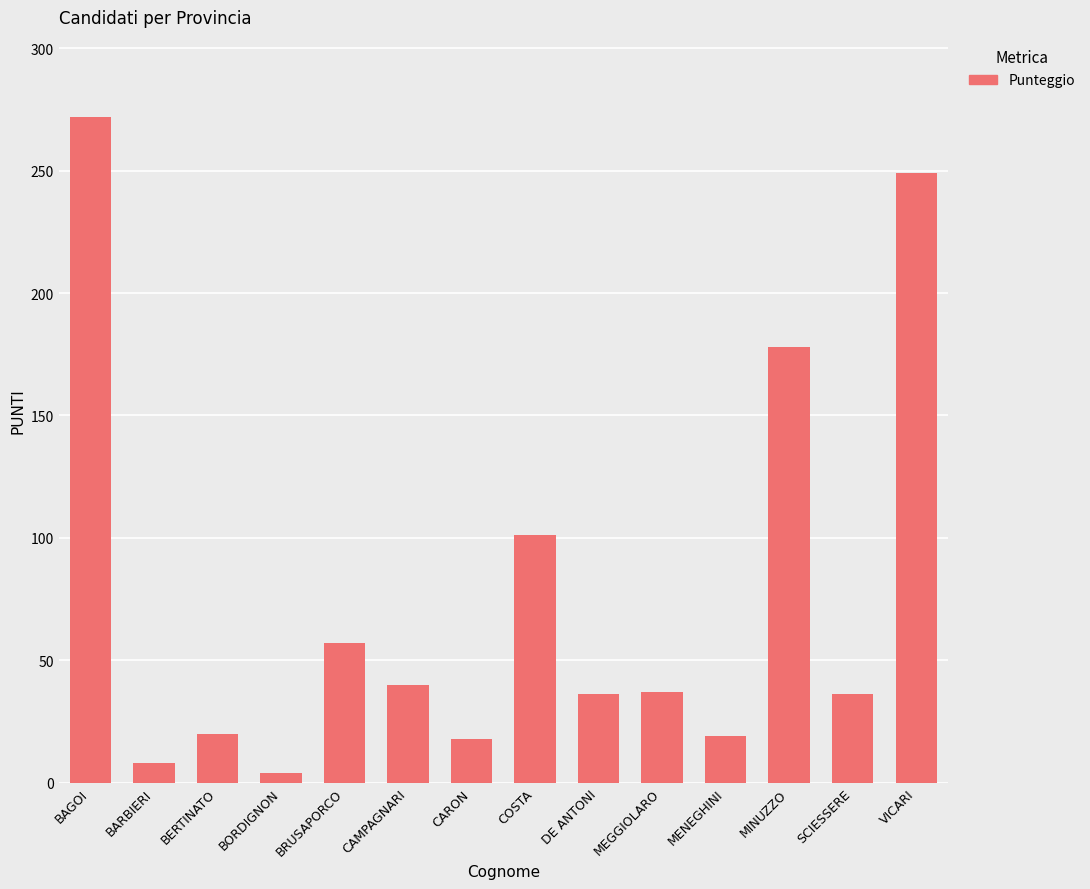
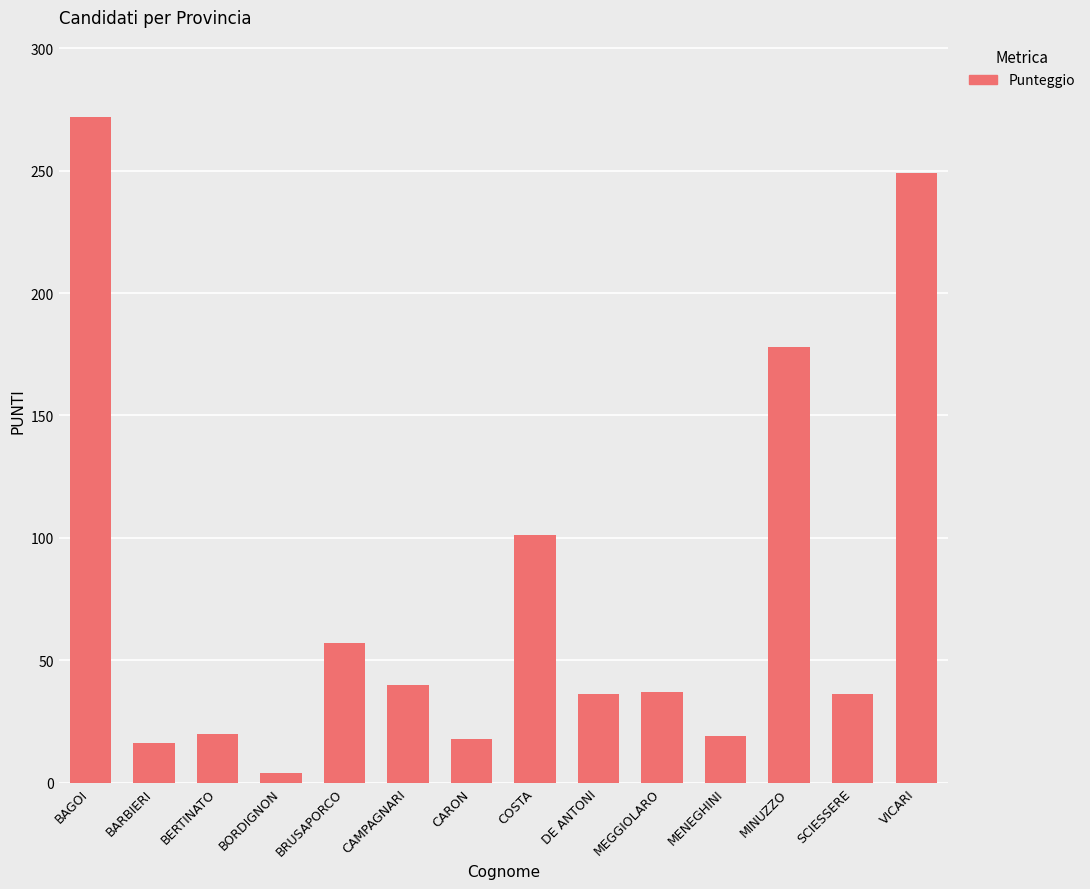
  {
    "BAGOI": 272,
-   "BARBIERI": 8,
+   "BARBIERI": 16,
    "BERTINATO": 20,
    "BORDIGNON": 4,
    "BRUSAPORCO": 57,
    "CAMPAGNARI": 40,
    "CARON": 18,
    "COSTA": 101,
    "DE ANTONI": 36,
    "MEGGIOLARO": 37,
    "MENEGHINI": 19,
    "MINUZZO": 178,
    "SCIESSERE": 36,
    "VICARI": 249
  }
